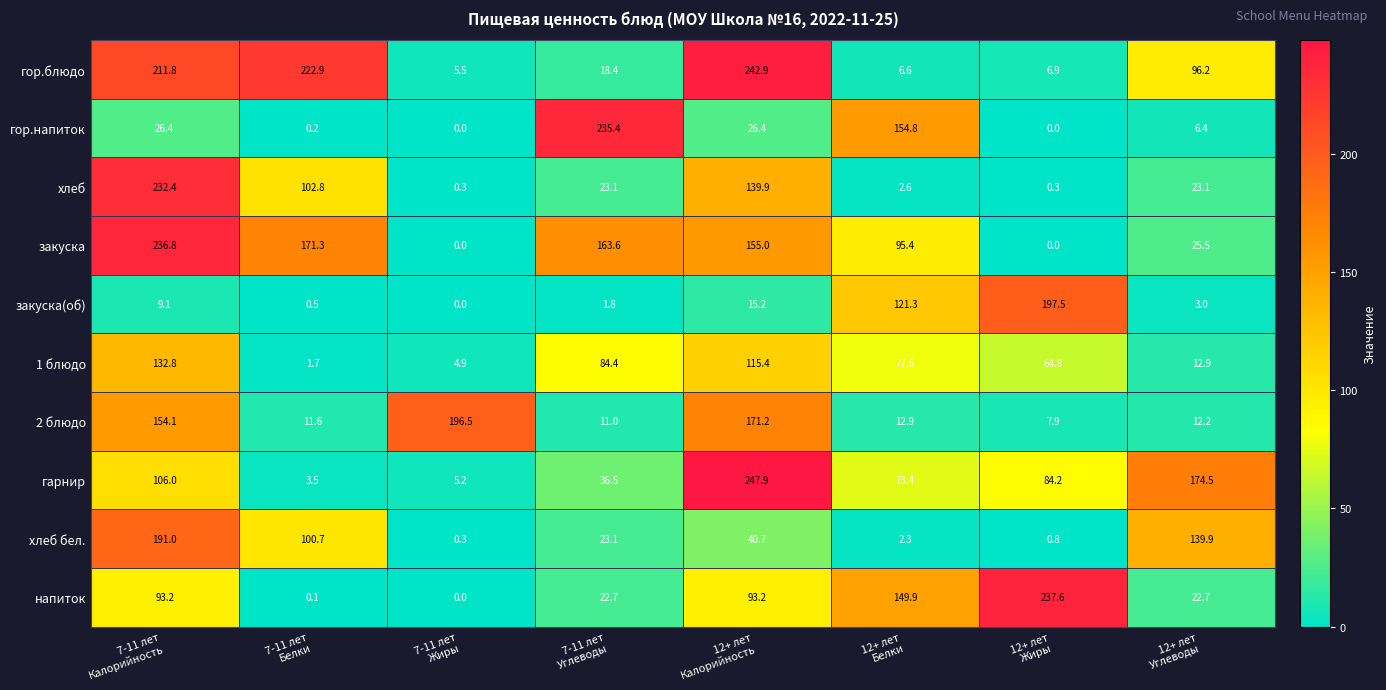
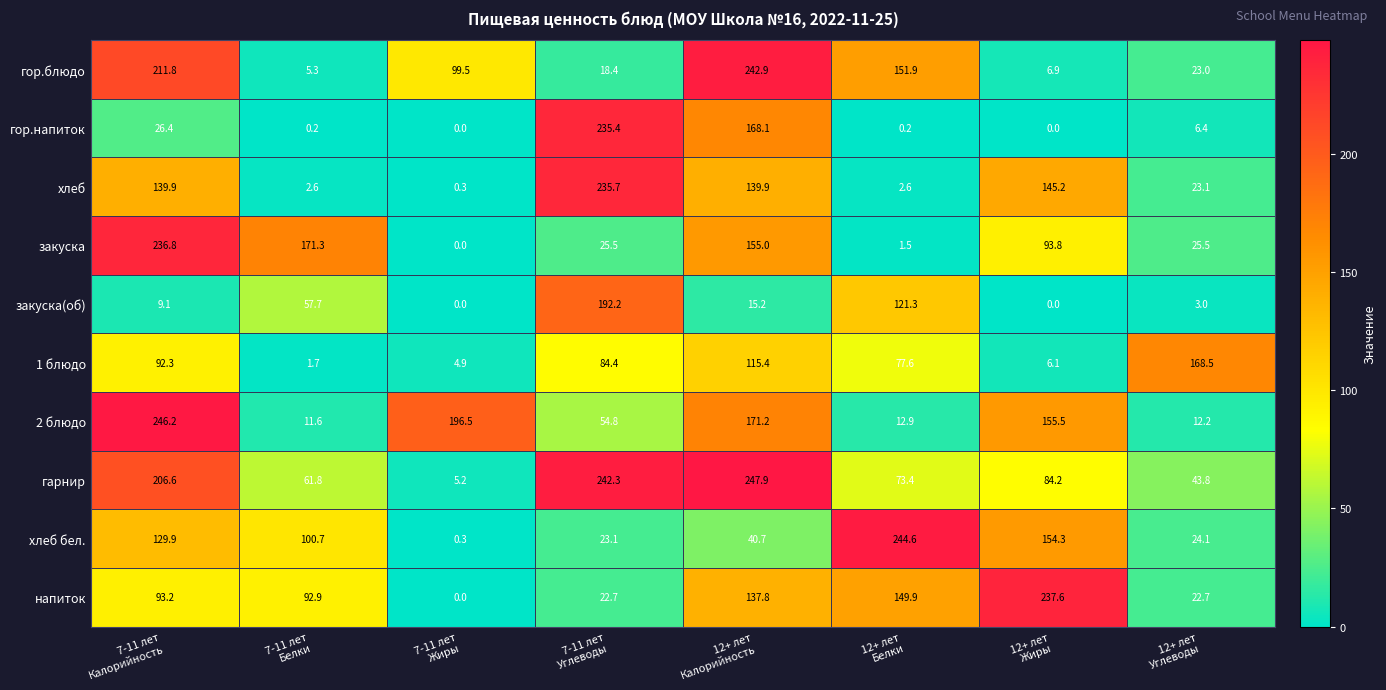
  {
    "гор.блюдо": {
      "7-11 лет Калорийность": 211.8,
-     "7-11 лет Белки": 222.9,
-     "7-11 лет Жиры": 5.5,
+     "7-11 лет Белки": 5.3,
+     "7-11 лет Жиры": 99.5,
      "7-11 лет Углеводы": 18.4,
      "12+ лет Калорийность": 242.9,
-     "12+ лет Белки": 6.6,
+     "12+ лет Белки": 151.9,
      "12+ лет Жиры": 6.9,
-     "12+ лет Углеводы": 96.2
+     "12+ лет Углеводы": 23.0
    },
    "гор.напиток": {
      "7-11 лет Калорийность": 26.4,
      "7-11 лет Белки": 0.2,
      "7-11 лет Жиры": 0.0,
      "7-11 лет Углеводы": 235.4,
-     "12+ лет Калорийность": 26.4,
-     "12+ лет Белки": 154.8,
+     "12+ лет Калорийность": 168.1,
+     "12+ лет Белки": 0.2,
      "12+ лет Жиры": 0.0,
      "12+ лет Углеводы": 6.4
    },
    "хлеб": {
-     "7-11 лет Калорийность": 232.4,
-     "7-11 лет Белки": 102.8,
+     "7-11 лет Калорийность": 139.9,
+     "7-11 лет Белки": 2.6,
      "7-11 лет Жиры": 0.3,
-     "7-11 лет Углеводы": 23.1,
+     "7-11 лет Углеводы": 235.7,
      "12+ лет Калорийность": 139.9,
      "12+ лет Белки": 2.6,
-     "12+ лет Жиры": 0.3,
+     "12+ лет Жиры": 145.2,
      "12+ лет Углеводы": 23.1
    },
    "закуска": {
      "7-11 лет Калорийность": 236.8,
      "7-11 лет Белки": 171.3,
      "7-11 лет Жиры": 0.0,
-     "7-11 лет Углеводы": 163.6,
+     "7-11 лет Углеводы": 25.5,
      "12+ лет Калорийность": 155.0,
-     "12+ лет Белки": 95.4,
-     "12+ лет Жиры": 0.0,
+     "12+ лет Белки": 1.5,
+     "12+ лет Жиры": 93.8,
      "12+ лет Углеводы": 25.5
    },
    "закуска(об)": {
      "7-11 лет Калорийность": 9.1,
-     "7-11 лет Белки": 0.5,
+     "7-11 лет Белки": 57.7,
      "7-11 лет Жиры": 0.0,
-     "7-11 лет Углеводы": 1.8,
+     "7-11 лет Углеводы": 192.2,
      "12+ лет Калорийность": 15.2,
      "12+ лет Белки": 121.3,
-     "12+ лет Жиры": 197.5,
+     "12+ лет Жиры": 0.0,
      "12+ лет Углеводы": 3.0
    },
    "1 блюдо": {
-     "7-11 лет Калорийность": 132.8,
+     "7-11 лет Калорийность": 92.3,
      "7-11 лет Белки": 1.7,
      "7-11 лет Жиры": 4.9,
      "7-11 лет Углеводы": 84.4,
      "12+ лет Калорийность": 115.4,
      "12+ лет Белки": 77.6,
-     "12+ лет Жиры": 64.8,
-     "12+ лет Углеводы": 12.9
+     "12+ лет Жиры": 6.1,
+     "12+ лет Углеводы": 168.5
    },
    "2 блюдо": {
-     "7-11 лет Калорийность": 154.1,
+     "7-11 лет Калорийность": 246.2,
      "7-11 лет Белки": 11.6,
      "7-11 лет Жиры": 196.5,
-     "7-11 лет Углеводы": 11.0,
+     "7-11 лет Углеводы": 54.8,
      "12+ лет Калорийность": 171.2,
      "12+ лет Белки": 12.9,
-     "12+ лет Жиры": 7.9,
+     "12+ лет Жиры": 155.5,
      "12+ лет Углеводы": 12.2
    },
    "гарнир": {
-     "7-11 лет Калорийность": 106.0,
-     "7-11 лет Белки": 3.5,
+     "7-11 лет Калорийность": 206.6,
+     "7-11 лет Белки": 61.8,
      "7-11 лет Жиры": 5.2,
-     "7-11 лет Углеводы": 36.5,
+     "7-11 лет Углеводы": 242.3,
      "12+ лет Калорийность": 247.9,
      "12+ лет Белки": 73.4,
      "12+ лет Жиры": 84.2,
-     "12+ лет Углеводы": 174.5
+     "12+ лет Углеводы": 43.8
    },
    "хлеб бел.": {
-     "7-11 лет Калорийность": 191.0,
+     "7-11 лет Калорийность": 129.9,
      "7-11 лет Белки": 100.7,
      "7-11 лет Жиры": 0.3,
      "7-11 лет Углеводы": 23.1,
      "12+ лет Калорийность": 40.7,
-     "12+ лет Белки": 2.3,
-     "12+ лет Жиры": 0.8,
-     "12+ лет Углеводы": 139.9
+     "12+ лет Белки": 244.6,
+     "12+ лет Жиры": 154.3,
+     "12+ лет Углеводы": 24.1
    },
    "напиток": {
      "7-11 лет Калорийность": 93.2,
-     "7-11 лет Белки": 0.1,
+     "7-11 лет Белки": 92.9,
      "7-11 лет Жиры": 0.0,
      "7-11 лет Углеводы": 22.7,
-     "12+ лет Калорийность": 93.2,
+     "12+ лет Калорийность": 137.8,
      "12+ лет Белки": 149.9,
      "12+ лет Жиры": 237.6,
      "12+ лет Углеводы": 22.7
    }
  }
